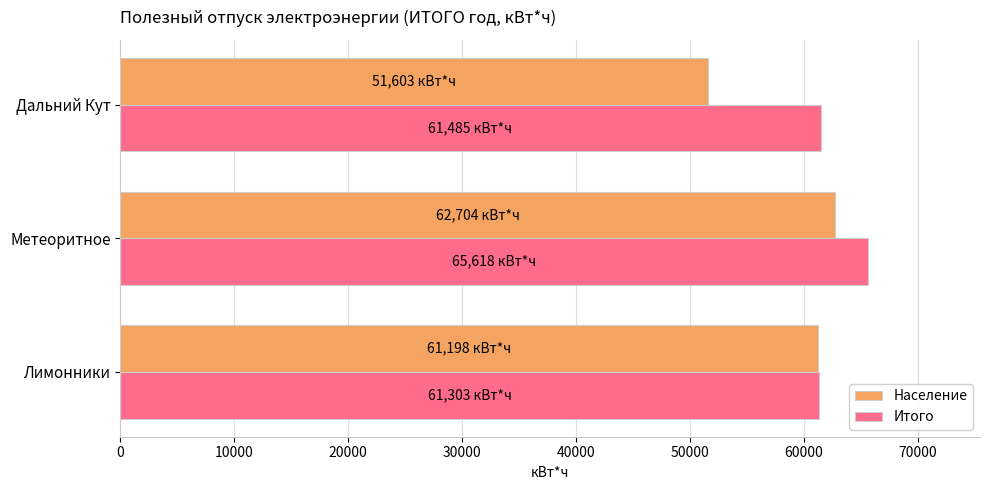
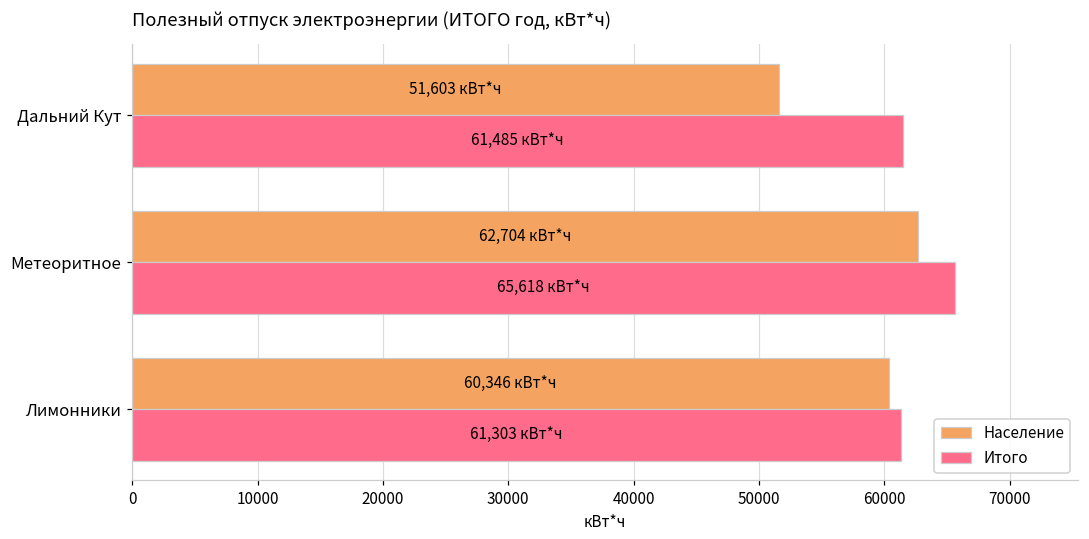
  {
    "Население": {
      "Дальний Кут": "51,603",
      "Метеоритное": "62,704",
-     "Лимонники": "61,198"
+     "Лимонники": "60,346"
    },
    "Итого": {
      "Дальний Кут": "61,485",
      "Метеоритное": "65,618",
      "Лимонники": "61,303"
    }
  }
